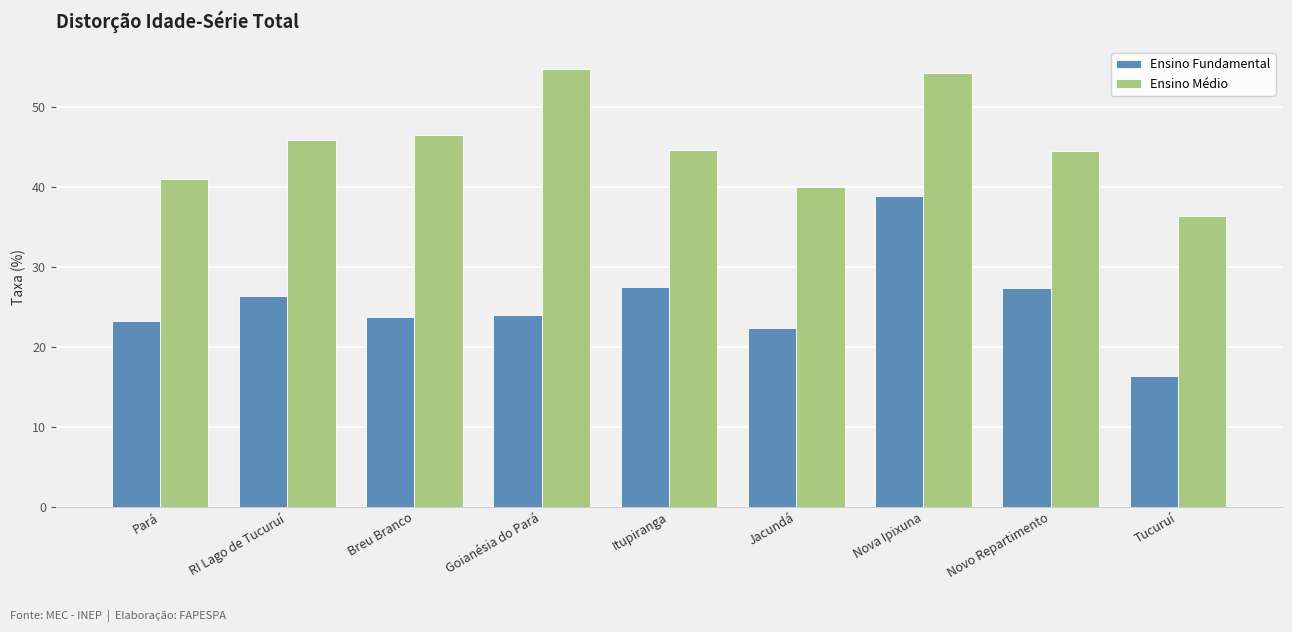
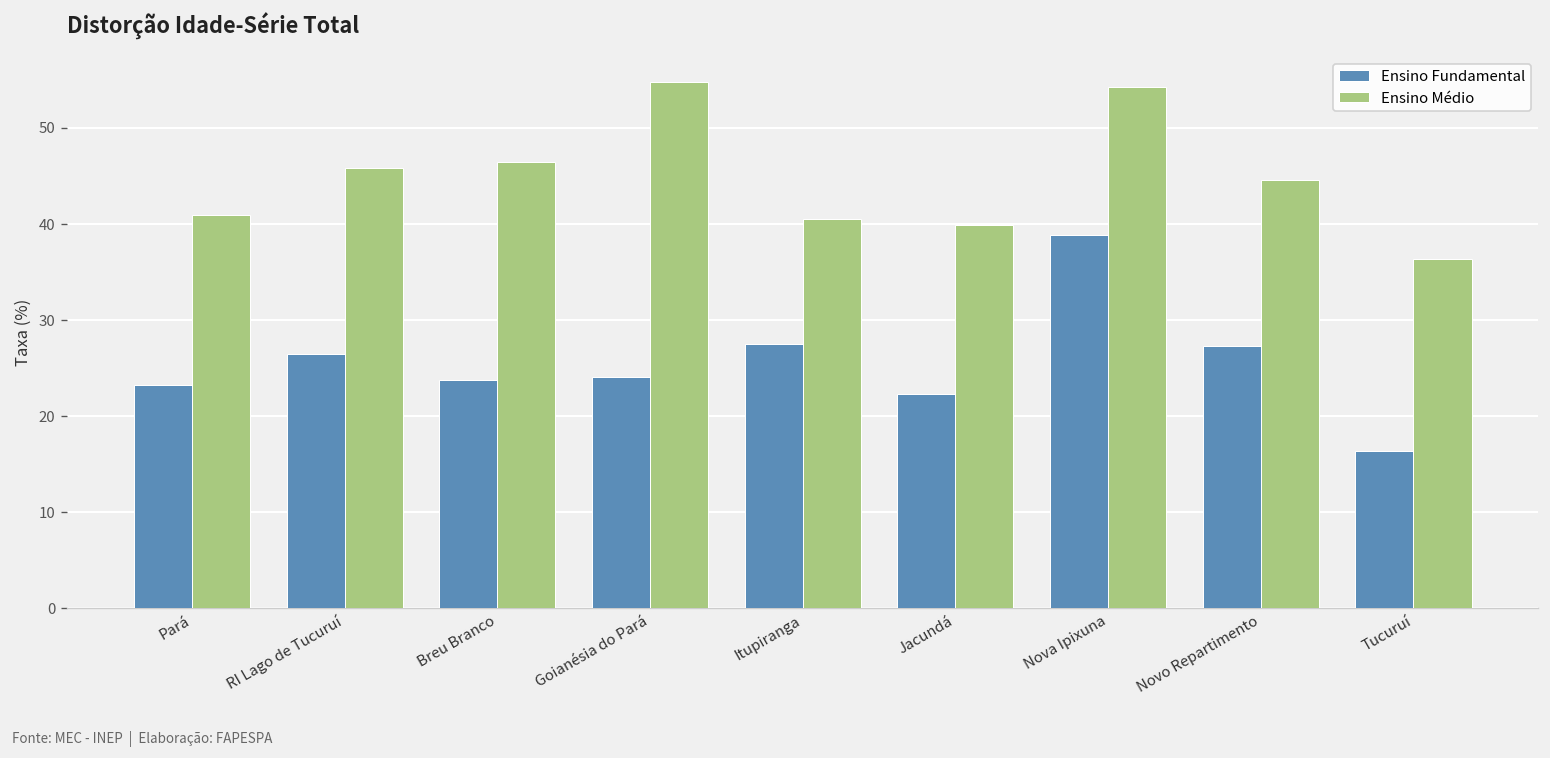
  {
    "Ensino Fundamental": {
      "Pará": 23,
      "RI Lago de Tucuruí": 26,
      "Breu Branco": 24,
      "Goianésia do Pará": 24,
      "Itupiranga": 28,
      "Jacundá": 22,
      "Nova Ipixuna": 39,
      "Novo Repartimento": 27,
      "Tucuruí": 16
    },
    "Ensino Médio": {
      "Pará": 41,
      "RI Lago de Tucuruí": 46,
      "Breu Branco": 46,
      "Goianésia do Pará": 55,
-     "Itupiranga": 45,
+     "Itupiranga": 41,
      "Jacundá": 40,
      "Nova Ipixuna": 54,
      "Novo Repartimento": 45,
      "Tucuruí": 36
    }
  }
